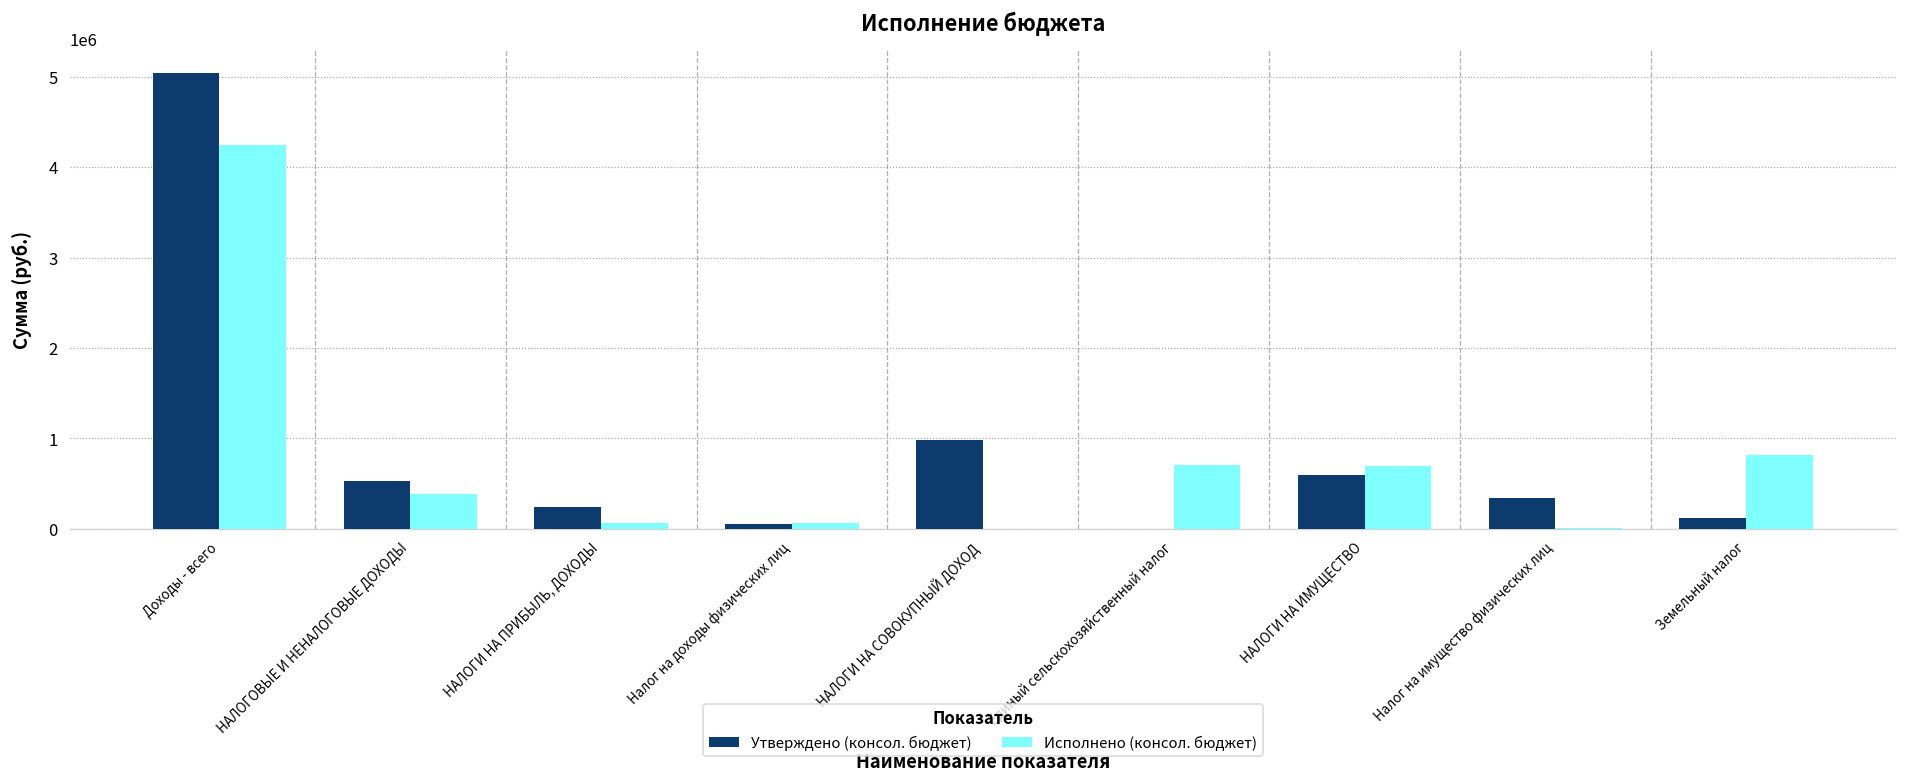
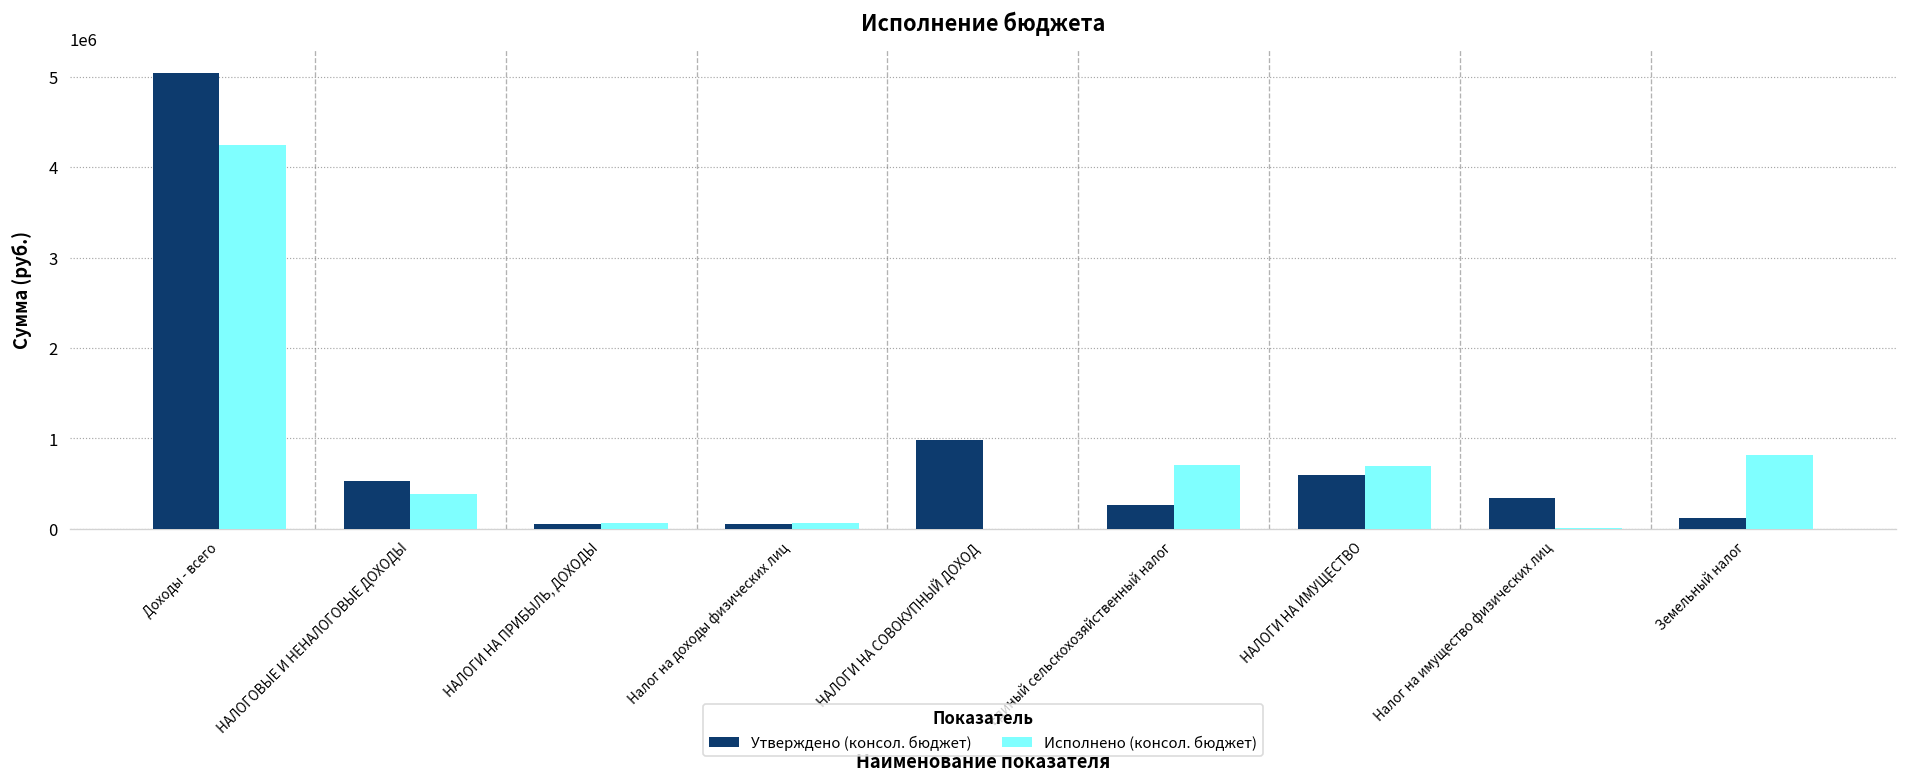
  {
    "Утверждено (консол. бюджет)": {
      "Доходы - всего": 5000000,
      "НАЛОГОВЫЕ И НЕНАЛОГОВЫЕ ДОХОДЫ": 500000,
-     "НАЛОГИ НА ПРИБЫЛЬ, ДОХОДЫ": 200000,
+     "НАЛОГИ НА ПРИБЫЛЬ, ДОХОДЫ": 100000,
      "Налог на доходы физических лиц": 100000,
      "НАЛОГИ НА СОВОКУПНЫЙ ДОХОД": 1000000,
-     "Единый сельскохозяйственный налог": 0,
+     "Единый сельскохозяйственный налог": 300000,
      "НАЛОГИ НА ИМУЩЕСТВО": 600000,
      "Налог на имущество физических лиц": 300000,
      "Земельный налог": 100000
    },
    "Исполнено (консол. бюджет)": {
      "Доходы - всего": 4200000,
      "НАЛОГОВЫЕ И НЕНАЛОГОВЫЕ ДОХОДЫ": 400000,
      "НАЛОГИ НА ПРИБЫЛЬ, ДОХОДЫ": 100000,
      "Налог на доходы физических лиц": 100000,
      "Единый сельскохозяйственный налог": 700000,
      "НАЛОГИ НА ИМУЩЕСТВО": 700000,
      "Земельный налог": 800000
    }
  }
